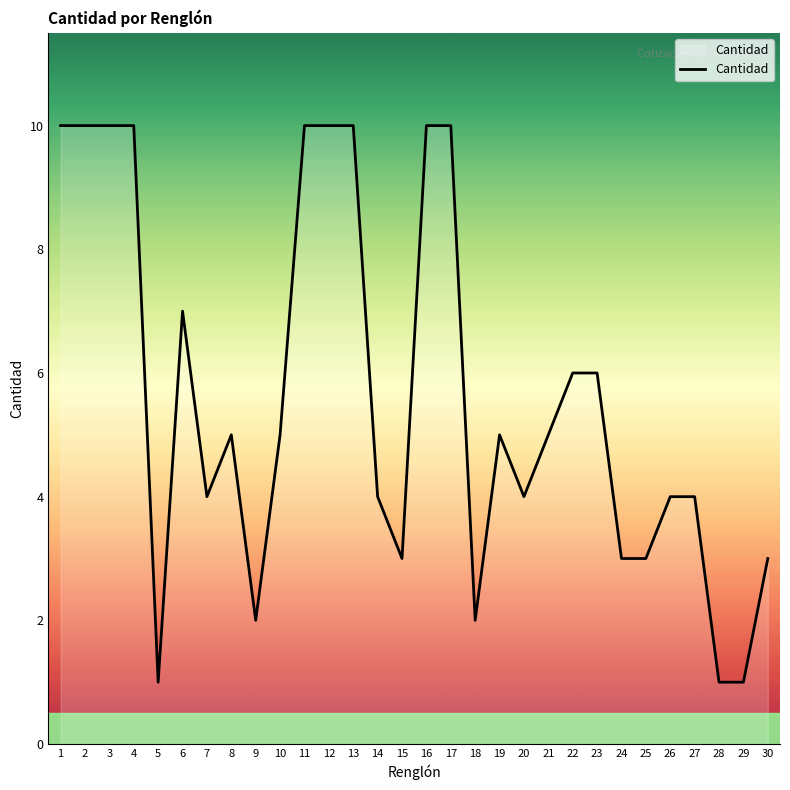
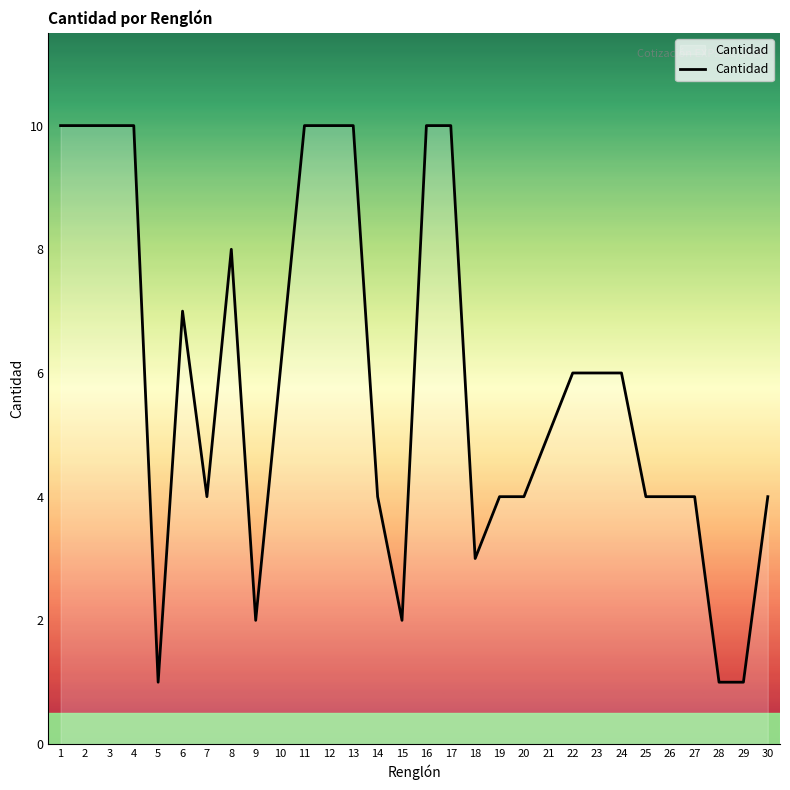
  {
    "1": 10,
    "2": 10,
    "3": 10,
    "4": 10,
    "5": 1,
    "6": 7,
    "7": 4,
-   "8": 5,
+   "8": 8,
    "9": 2,
-   "10": 5,
+   "10": 6,
    "11": 10,
    "12": 10,
    "13": 10,
    "14": 4,
-   "15": 3,
+   "15": 2,
    "16": 10,
    "17": 10,
-   "18": 2,
-   "19": 5,
+   "18": 3,
+   "19": 4,
    "20": 4,
    "21": 5,
    "22": 6,
    "23": 6,
-   "24": 3,
-   "25": 3,
+   "24": 6,
+   "25": 4,
    "26": 4,
    "27": 4,
    "28": 1,
    "29": 1,
-   "30": 3
+   "30": 4
  }
